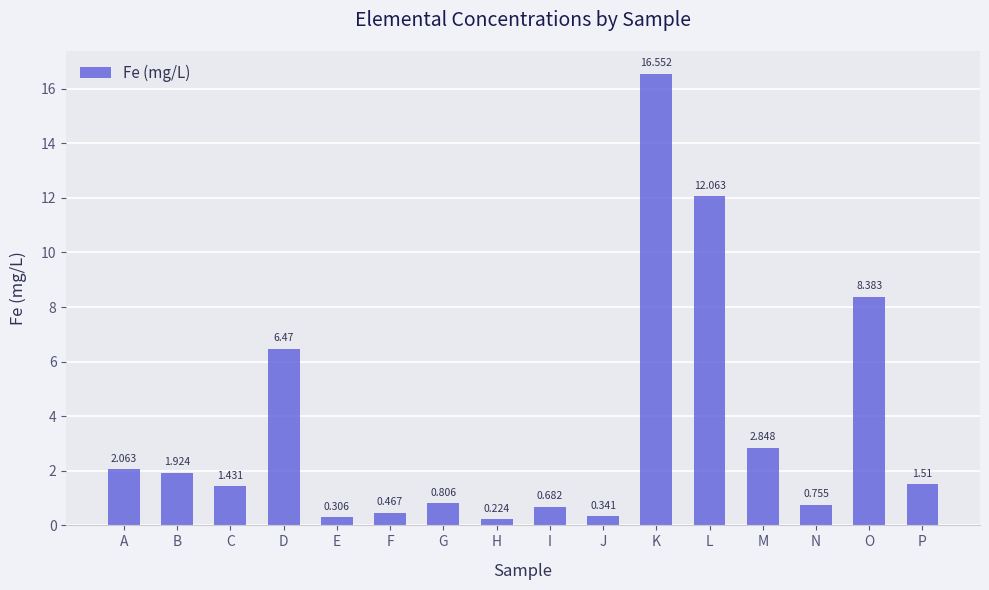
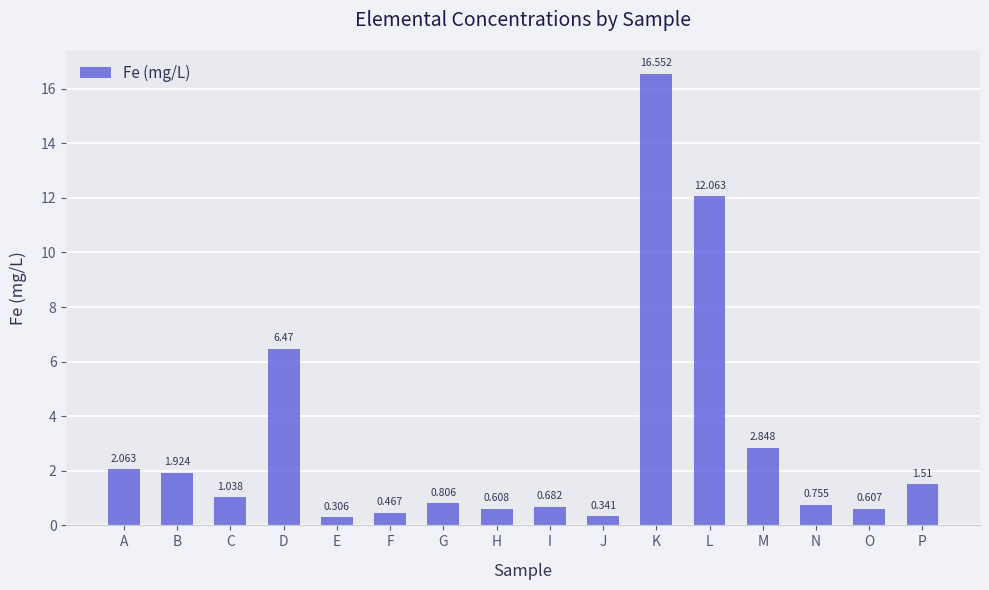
  {
    "A": 2.063,
    "B": 1.924,
-   "C": 1.431,
+   "C": 1.038,
    "D": 6.47,
    "E": 0.306,
    "F": 0.467,
    "G": 0.806,
-   "H": 0.224,
+   "H": 0.608,
    "I": 0.682,
    "J": 0.341,
    "K": 16.552,
    "L": 12.063,
    "M": 2.848,
    "N": 0.755,
-   "O": 8.383,
+   "O": 0.607,
    "P": 1.51
  }
